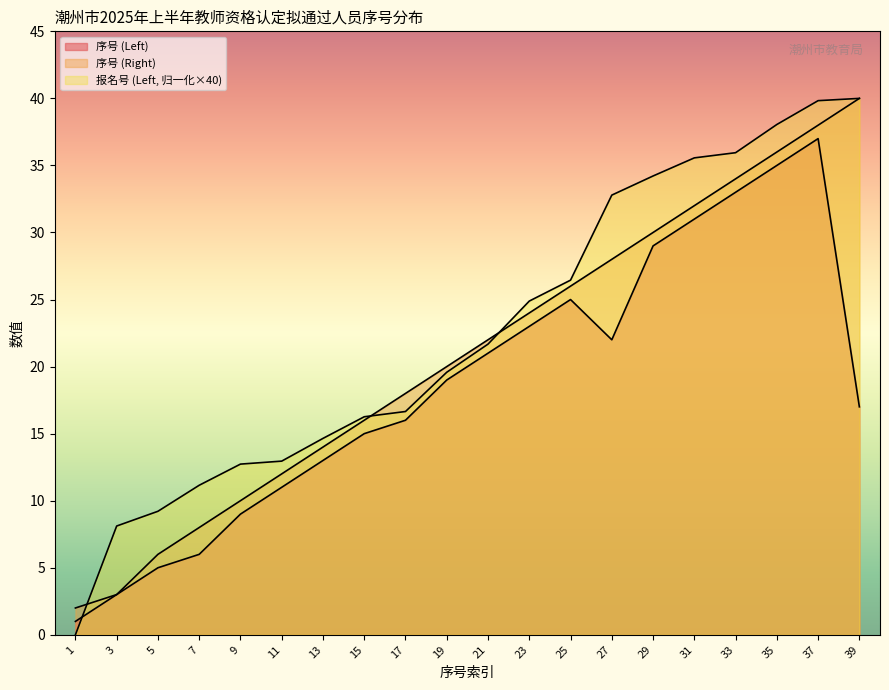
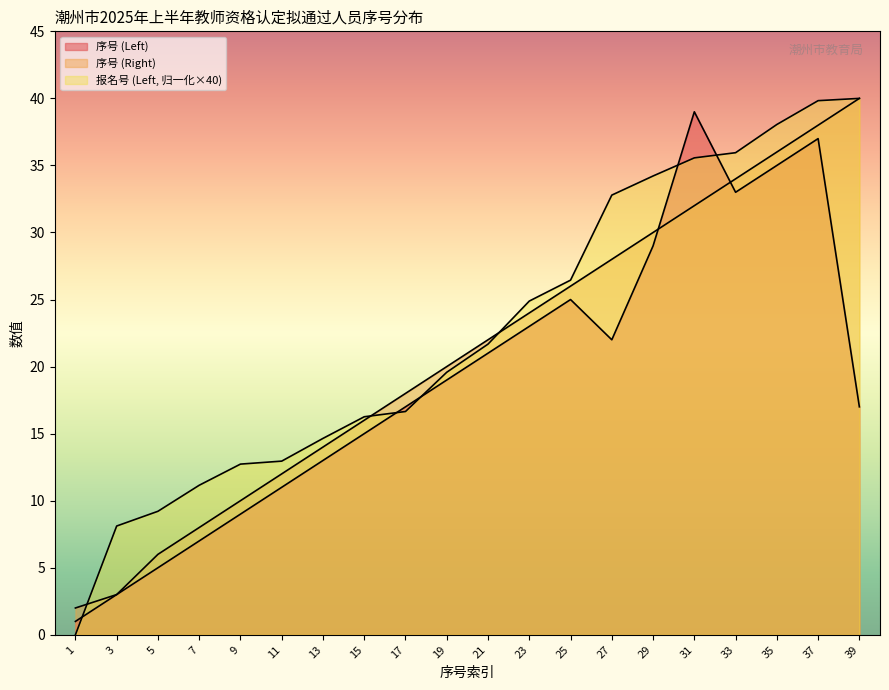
  {
    "序号 (Left)": {
      "1": 1,
      "5": 5,
-     "7": 6,
+     "7": 7,
      "9": 9,
      "11": 11,
      "13": 13,
      "15": 15,
-     "17": 16,
+     "17": 17,
      "19": 19,
      "21": 21,
      "23": 23,
      "25": 25,
      "27": 22,
      "29": 29,
-     "31": 31,
+     "31": 39,
      "33": 33,
      "35": 35,
      "37": 37,
      "39": 17
    }
  }
